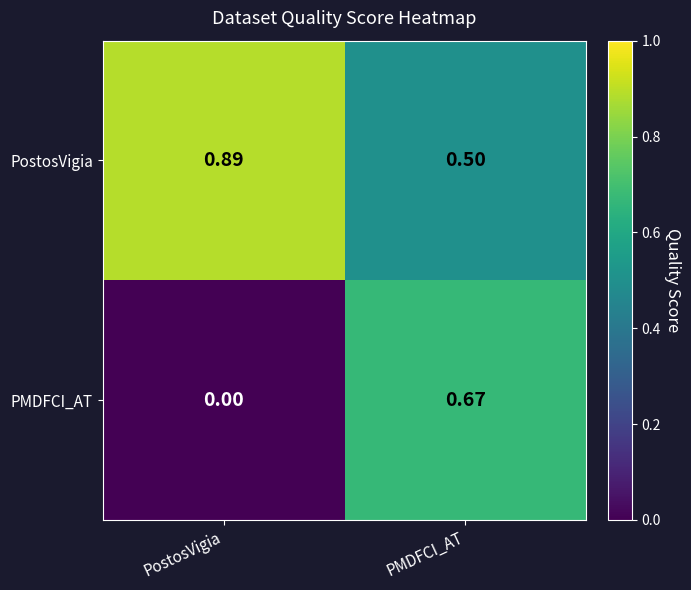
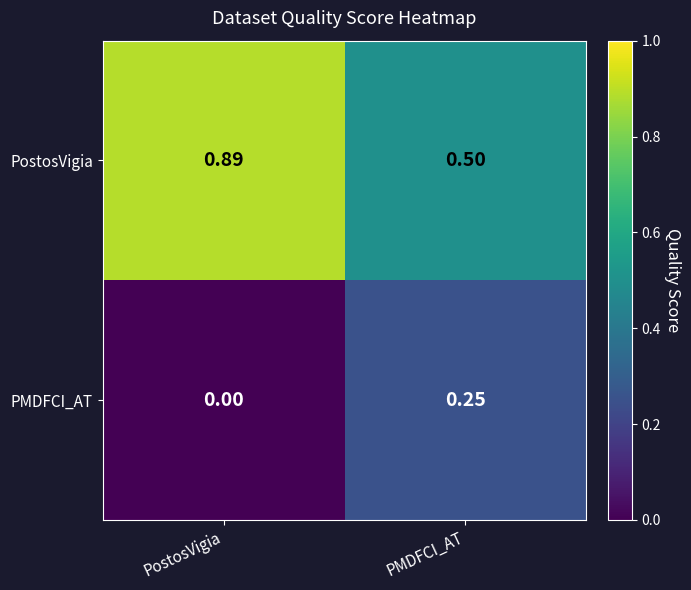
  {
    "PostosVigia": {
      "PostosVigia": 0.89,
      "PMDFCI_AT": 0.50
    },
    "PMDFCI_AT": {
      "PostosVigia": 0.00,
-     "PMDFCI_AT": 0.67
+     "PMDFCI_AT": 0.25
    }
  }
